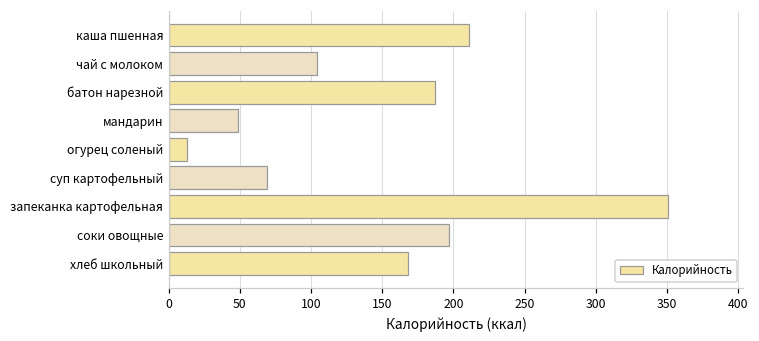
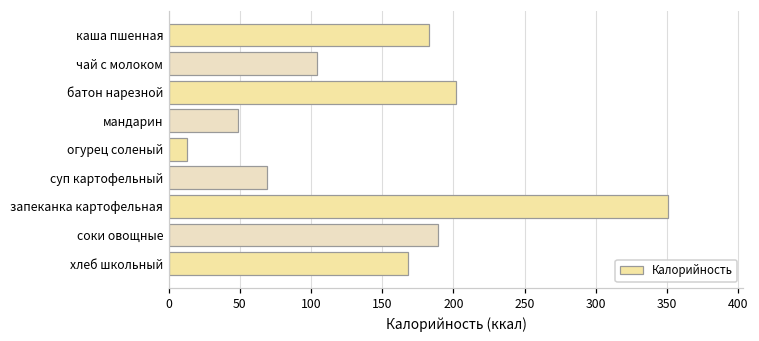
  {
-   "каша пшенная": 211,
+   "каша пшенная": 183,
    "чай с молоком": 104,
-   "батон нарезной": 187,
+   "батон нарезной": 202,
    "мандарин": 49,
    "огурец соленый": 13,
    "суп картофельный": 69,
    "запеканка картофельная": 351,
-   "соки овощные": 197,
+   "соки овощные": 189,
    "хлеб школьный": 168
  }
